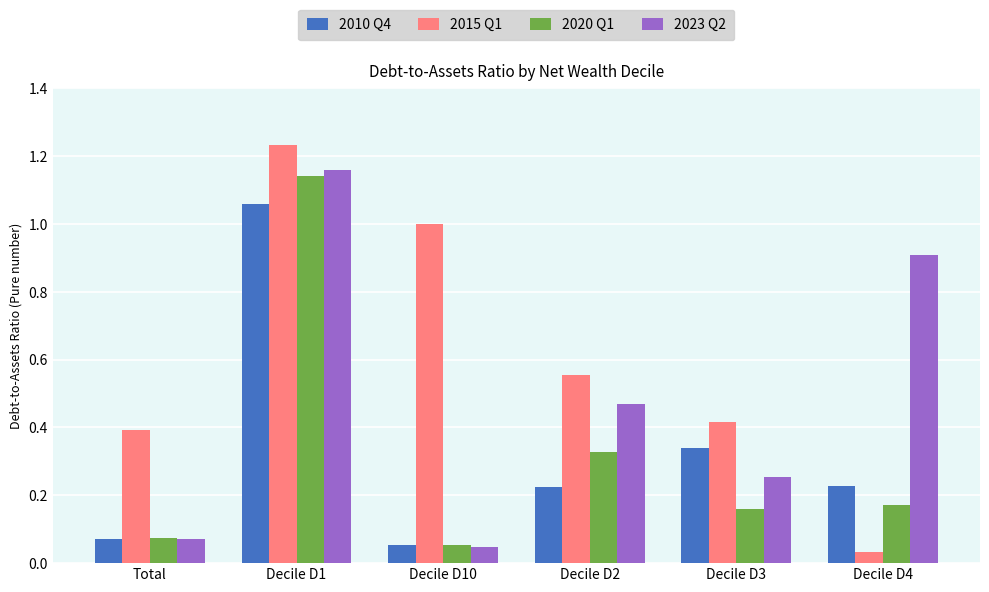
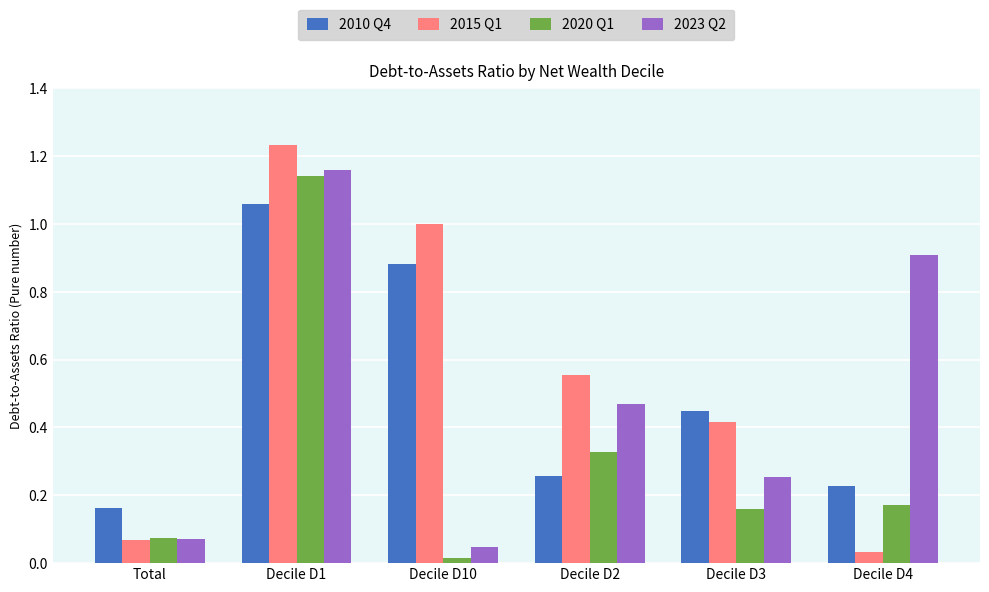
  {
    "2010 Q4": {
-     "Total": 0.07,
+     "Total": 0.16,
      "Decile D1": 1.06,
-     "Decile D10": 0.05,
-     "Decile D2": 0.23,
-     "Decile D3": 0.34,
+     "Decile D10": 0.88,
+     "Decile D2": 0.26,
+     "Decile D3": 0.45,
      "Decile D4": 0.23
    },
    "2015 Q1": {
-     "Total": 0.39,
+     "Total": 0.07,
      "Decile D1": 1.23,
      "Decile D10": 1.00,
      "Decile D2": 0.56,
      "Decile D3": 0.42,
      "Decile D4": 0.03
    },
    "2020 Q1": {
      "Total": 0.07,
      "Decile D1": 1.14,
-     "Decile D10": 0.05,
+     "Decile D10": 0.02,
      "Decile D2": 0.33,
      "Decile D3": 0.16,
      "Decile D4": 0.17
    },
    "2023 Q2": {
      "Total": 0.07,
      "Decile D1": 1.16,
      "Decile D10": 0.05,
      "Decile D2": 0.47,
      "Decile D3": 0.25,
      "Decile D4": 0.91
    }
  }
